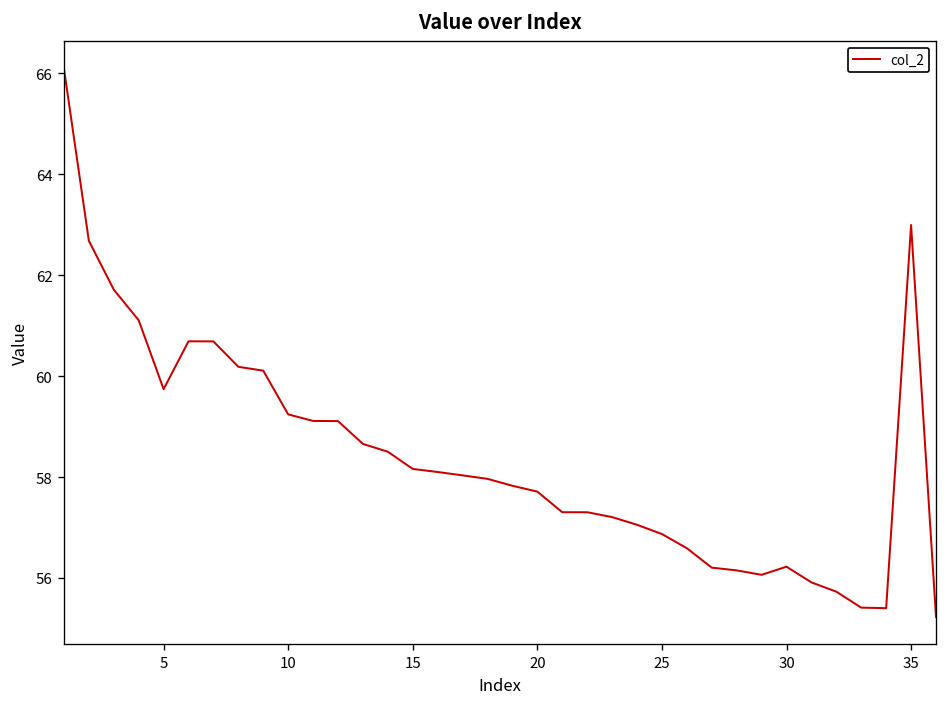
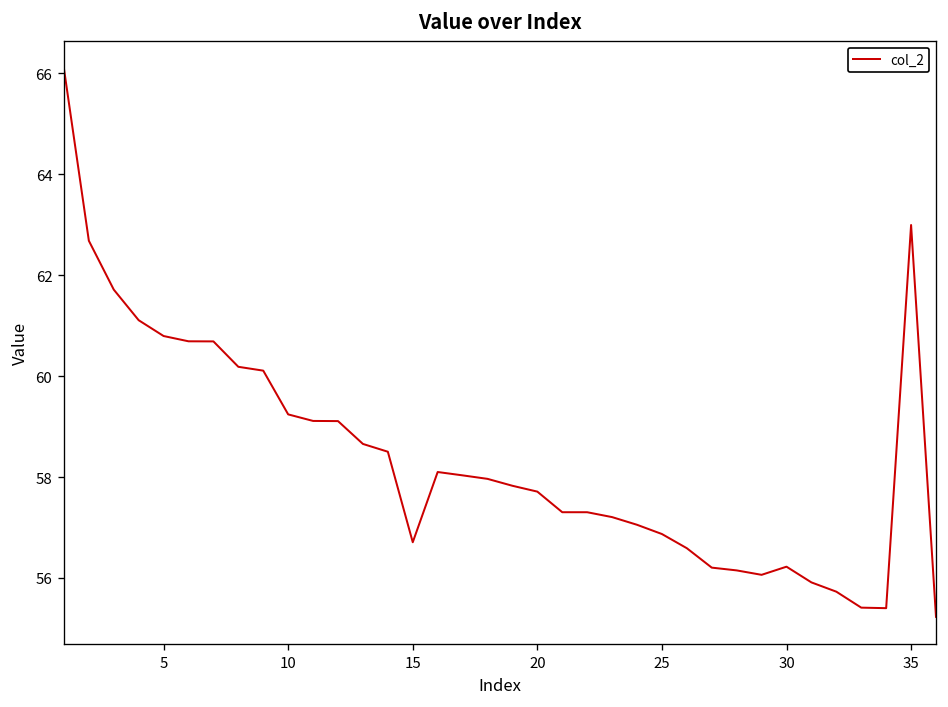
  {
-   "5": 59.7,
+   "5": 60.8,
    "10": 59.2,
-   "15": 58.2,
+   "15": 56.7,
    "20": 57.7,
    "25": 56.9,
    "30": 56.2,
    "35": 63.0
  }
